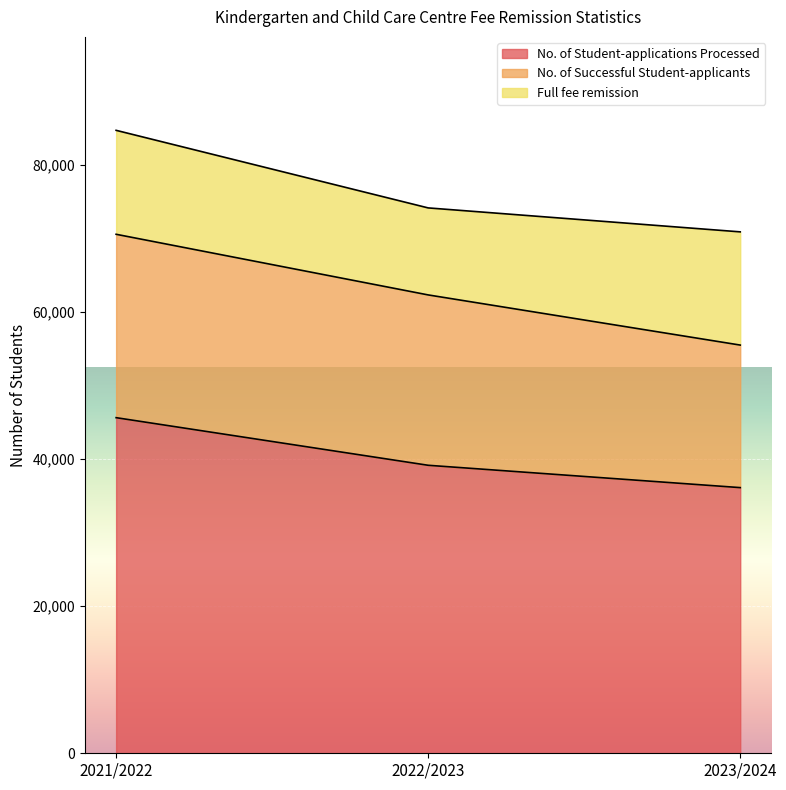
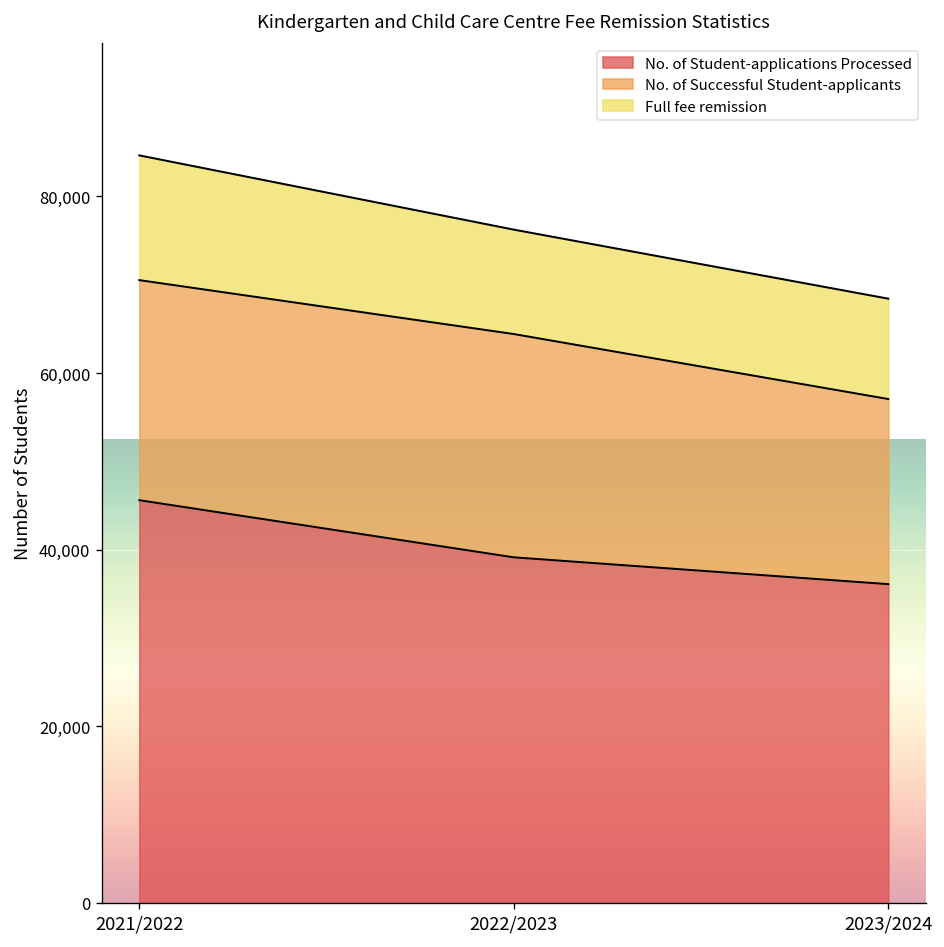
  {
    "No. of Student-applications Processed": {
      "2021/2022": "46,000",
      "2022/2023": "39,000",
      "2023/2024": "36,000"
    },
    "No. of Successful Student-applicants": {
      "2021/2022": "25,000",
-     "2022/2023": "23,000",
-     "2023/2024": "19,000"
+     "2022/2023": "25,000",
+     "2023/2024": "21,000"
    },
    "Full fee remission": {
      "2021/2022": "14,000",
      "2022/2023": "12,000",
-     "2023/2024": "15,000"
+     "2023/2024": "11,000"
    }
  }
